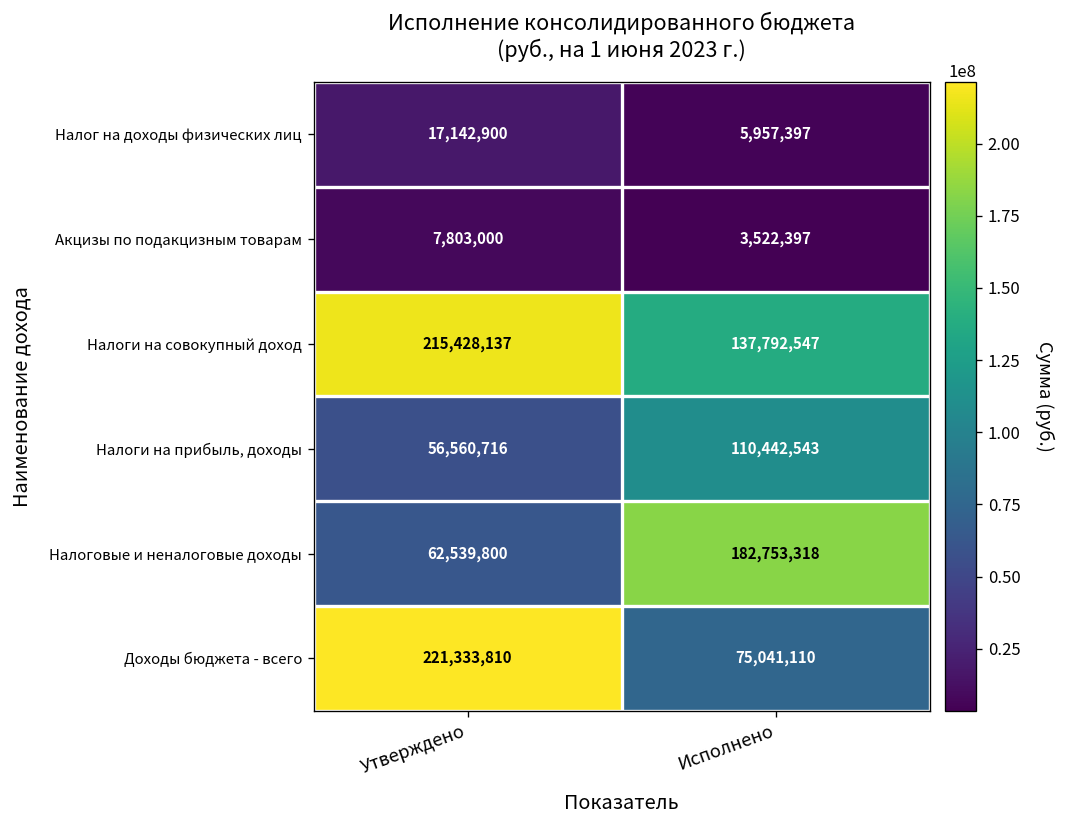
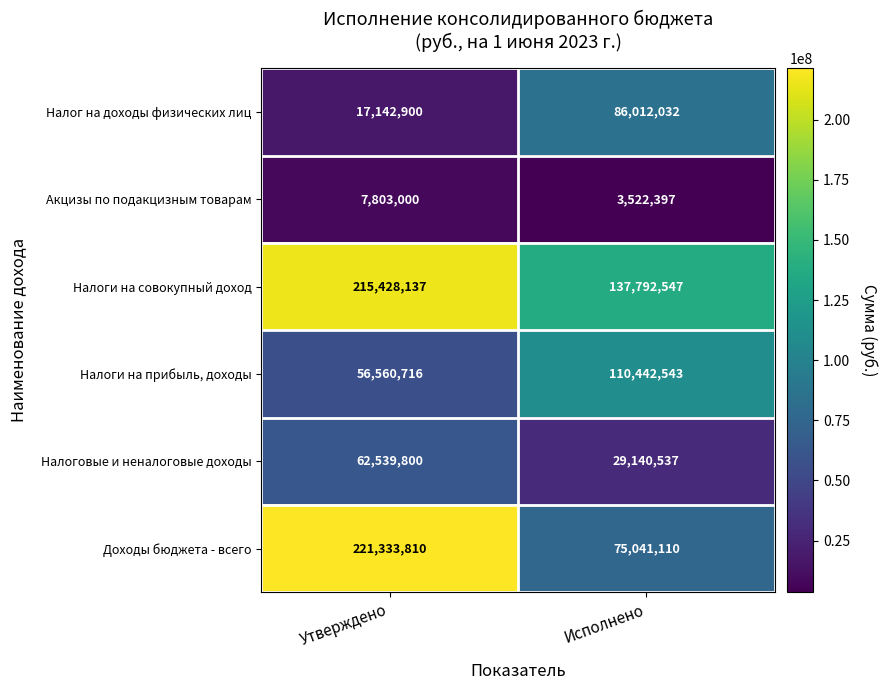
  {
    "Налог на доходы физических лиц": {
      "Утверждено": "17,142,900",
-     "Исполнено": "5,957,397"
+     "Исполнено": "86,012,032"
    },
    "Акцизы по подакцизным товарам": {
      "Утверждено": "7,803,000",
      "Исполнено": "3,522,397"
    },
    "Налоги на совокупный доход": {
      "Утверждено": "215,428,137",
      "Исполнено": "137,792,547"
    },
    "Налоги на прибыль, доходы": {
      "Утверждено": "56,560,716",
      "Исполнено": "110,442,543"
    },
    "Налоговые и неналоговые доходы": {
      "Утверждено": "62,539,800",
-     "Исполнено": "182,753,318"
+     "Исполнено": "29,140,537"
    },
    "Доходы бюджета - всего": {
      "Утверждено": "221,333,810",
      "Исполнено": "75,041,110"
    }
  }
